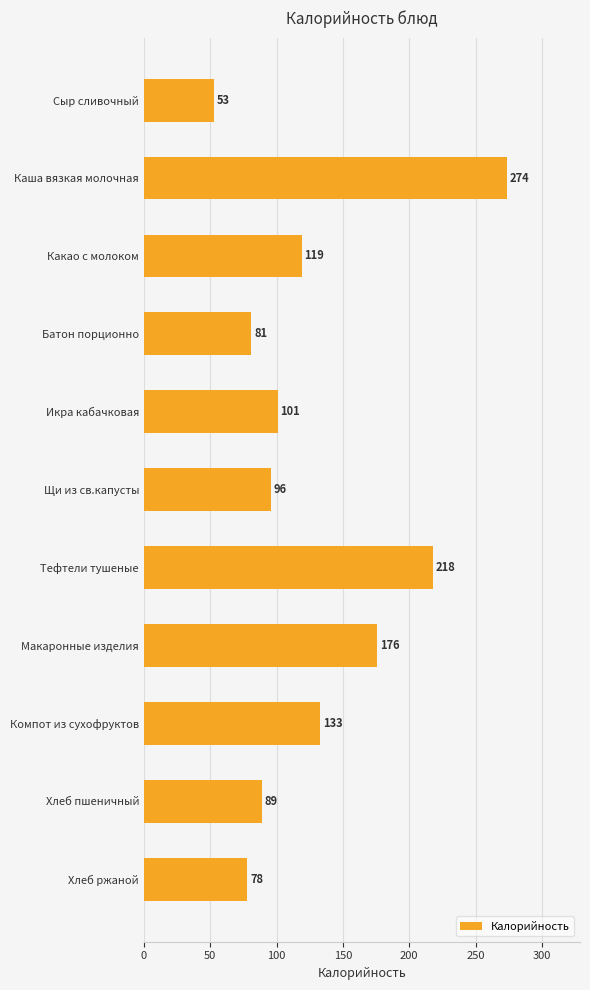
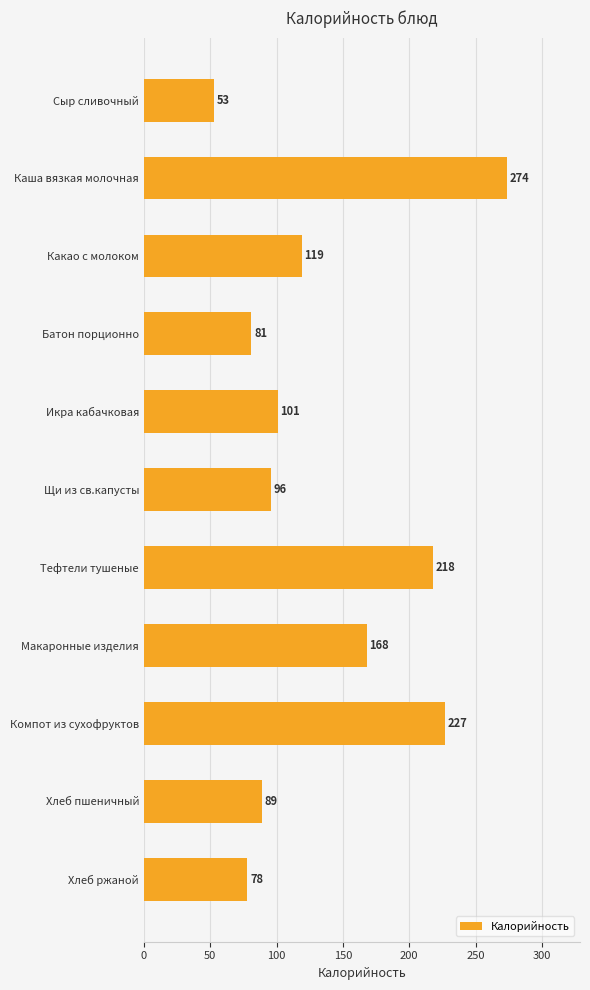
  {
    "Сыр сливочный": 53,
    "Каша вязкая молочная": 274,
    "Какао с молоком": 119,
    "Батон порционно": 81,
    "Икра кабачковая": 101,
    "Щи из св.капусты": 96,
    "Тефтели тушеные": 218,
-   "Макаронные изделия": 176,
-   "Компот из сухофруктов": 133,
+   "Макаронные изделия": 168,
+   "Компот из сухофруктов": 227,
    "Хлеб пшеничный": 89,
    "Хлеб ржаной": 78
  }
